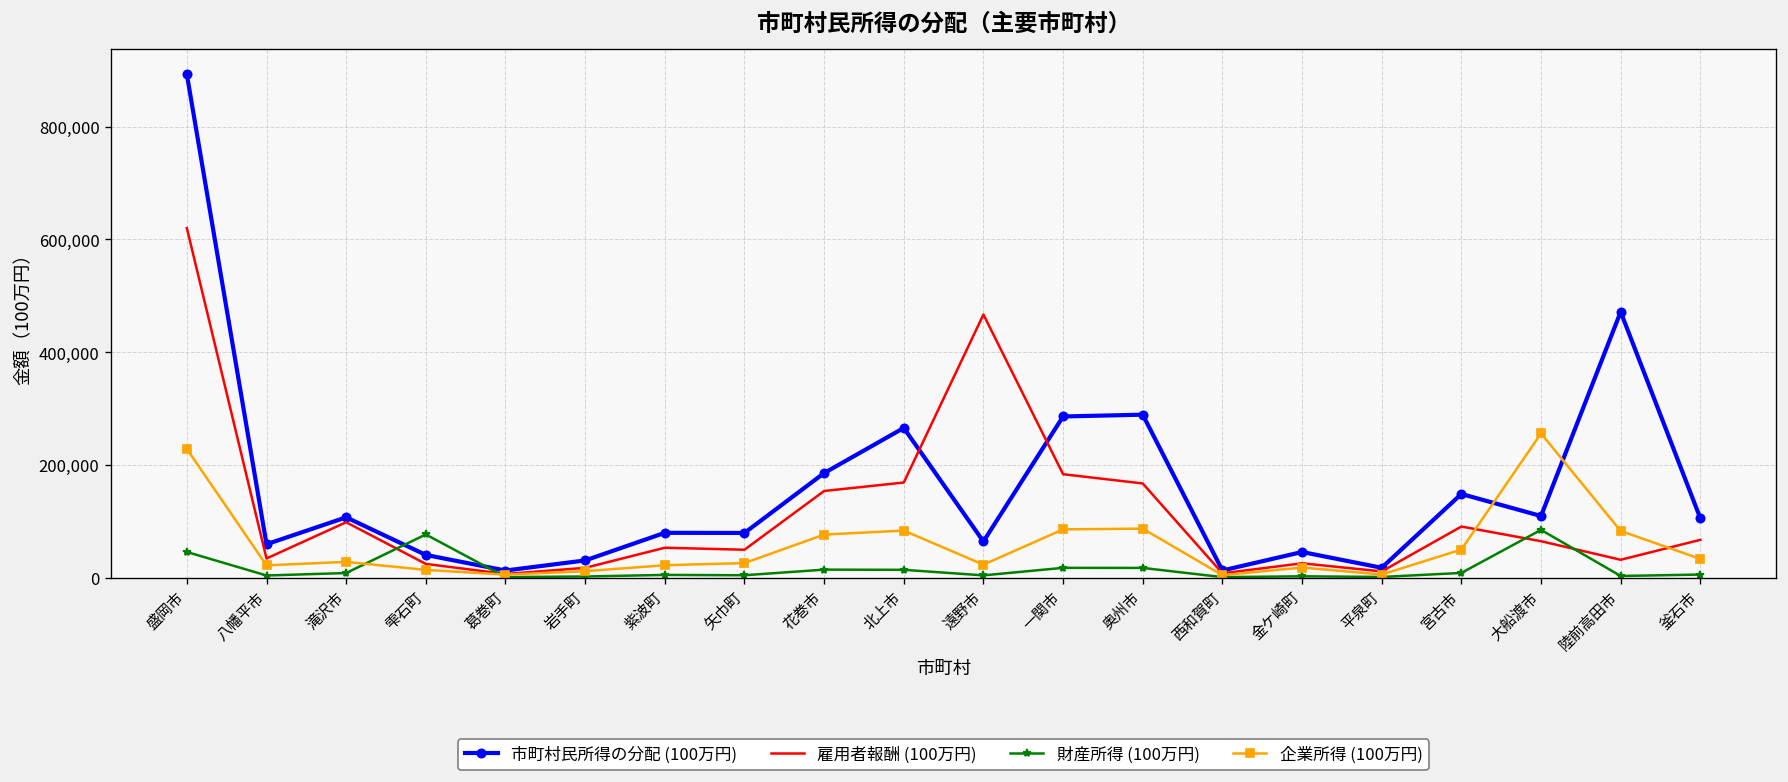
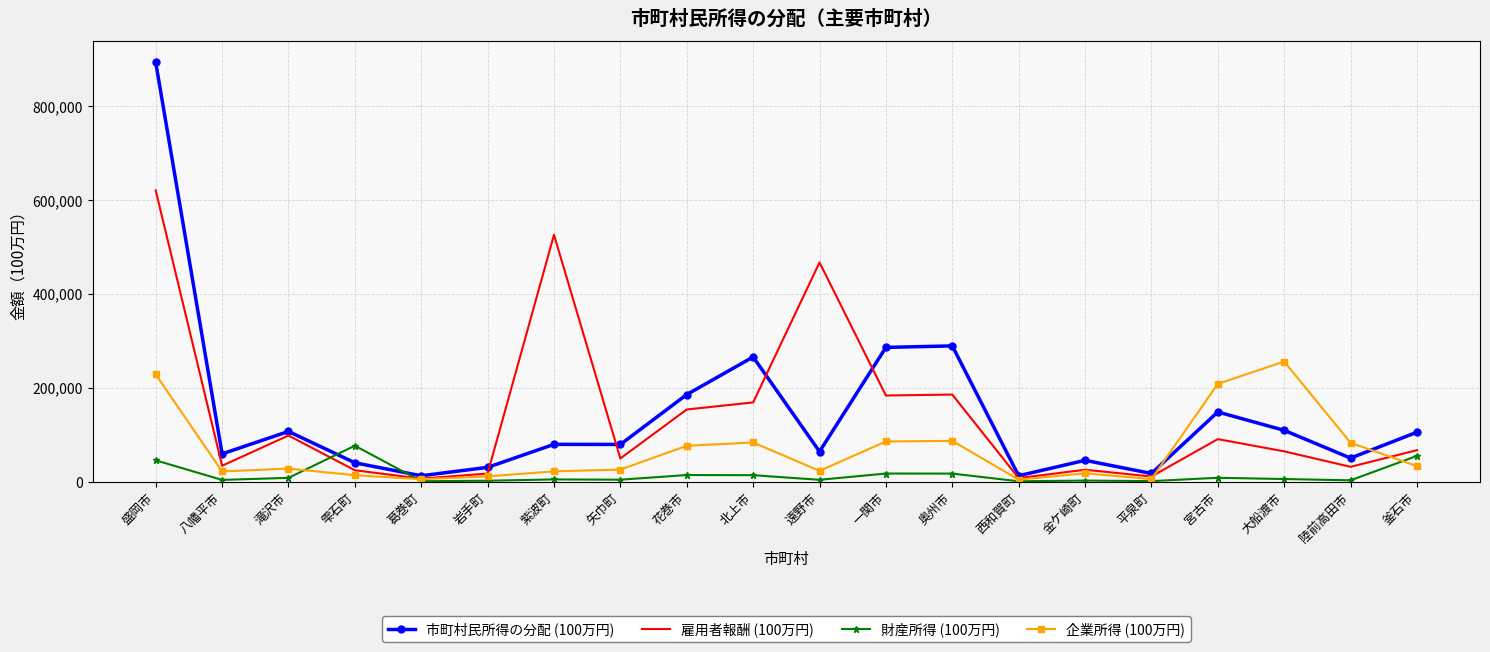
  {
    "市町村民所得の分配 (100万円)": {
      "盛岡市": "890,000",
      "八幡平市": "60,000",
      "滝沢市": "110,000",
      "雫石町": "40,000",
      "葛巻町": "10,000",
      "岩手町": "30,000",
      "紫波町": "80,000",
      "矢巾町": "80,000",
      "花巻市": "190,000",
      "北上市": "270,000",
      "遠野市": "60,000",
      "一関市": "290,000",
      "奥州市": "290,000",
      "金ケ崎町": "50,000",
      "平泉町": "20,000",
      "宮古市": "150,000",
      "大船渡市": "110,000",
-     "陸前高田市": "470,000",
+     "陸前高田市": "50,000",
      "釜石市": "110,000"
    },
    "雇用者報酬 (100万円)": {
      "盛岡市": "620,000",
      "八幡平市": "30,000",
      "滝沢市": "100,000",
      "雫石町": "20,000",
      "岩手町": "20,000",
-     "紫波町": "50,000",
+     "紫波町": "530,000",
      "矢巾町": "50,000",
      "花巻市": "150,000",
      "北上市": "170,000",
      "遠野市": "470,000",
      "一関市": "180,000",
-     "奥州市": "170,000",
+     "奥州市": "190,000",
      "金ケ崎町": "30,000",
      "平泉町": "10,000",
      "宮古市": "90,000",
      "大船渡市": "60,000",
      "陸前高田市": "30,000",
      "釜石市": "70,000"
    },
    "財産所得 (100万円)": {
      "盛岡市": "50,000",
      "八幡平市": "0",
      "滝沢市": "10,000",
      "雫石町": "80,000",
      "岩手町": "0",
      "紫波町": "0",
      "矢巾町": "0",
      "花巻市": "10,000",
      "北上市": "10,000",
      "遠野市": "0",
      "一関市": "20,000",
      "奥州市": "20,000",
      "金ケ崎町": "0",
      "宮古市": "10,000",
-     "大船渡市": "80,000",
+     "大船渡市": "10,000",
      "陸前高田市": "0",
-     "釜石市": "10,000"
+     "釜石市": "50,000"
    },
    "企業所得 (100万円)": {
      "盛岡市": "230,000",
      "八幡平市": "20,000",
      "滝沢市": "30,000",
      "雫石町": "10,000",
      "岩手町": "10,000",
      "紫波町": "20,000",
      "矢巾町": "30,000",
      "花巻市": "80,000",
      "北上市": "80,000",
      "遠野市": "20,000",
      "一関市": "90,000",
      "奥州市": "90,000",
      "金ケ崎町": "20,000",
-     "宮古市": "50,000",
+     "宮古市": "210,000",
      "大船渡市": "260,000",
      "陸前高田市": "80,000",
      "釜石市": "30,000"
    }
  }
